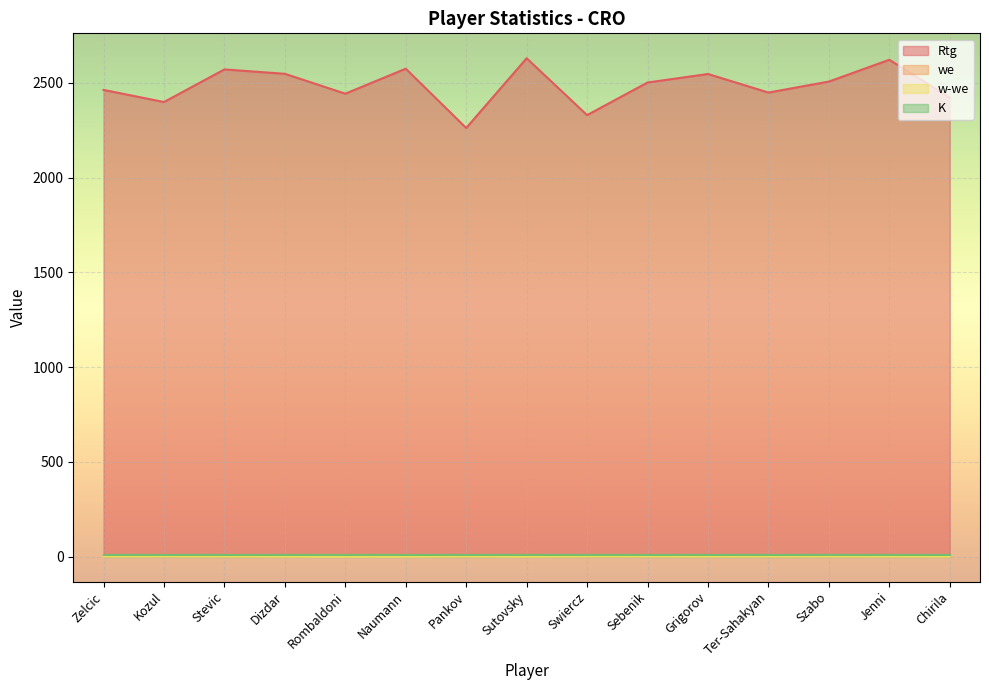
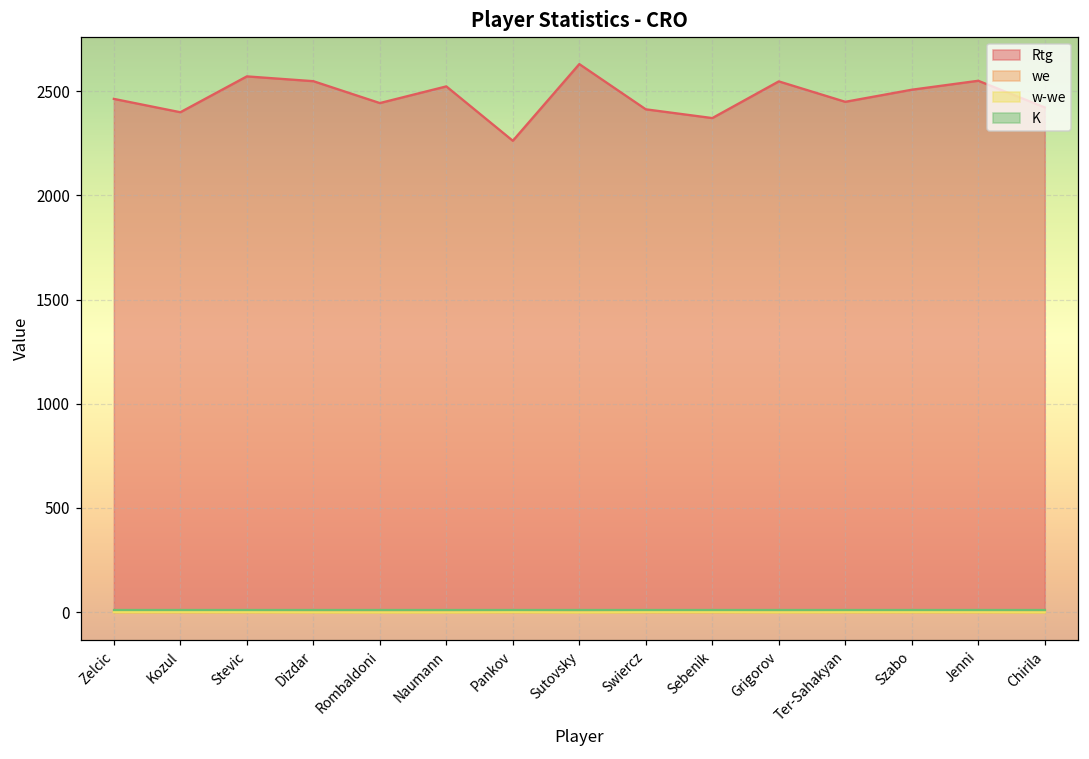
  {
    "Rtg": {
      "Zelcic": 2460,
      "Kozul": 2400,
      "Stevic": 2570,
      "Dizdar": 2550,
      "Rombaldoni": 2440,
-     "Naumann": 2580,
+     "Naumann": 2520,
      "Pankov": 2260,
      "Sutovsky": 2630,
-     "Swiercz": 2330,
-     "Sebenik": 2500,
+     "Swiercz": 2410,
+     "Sebenik": 2370,
      "Grigorov": 2550,
      "Ter-Sahakyan": 2450,
      "Szabo": 2510,
-     "Jenni": 2620
+     "Jenni": 2550
    }
  }
